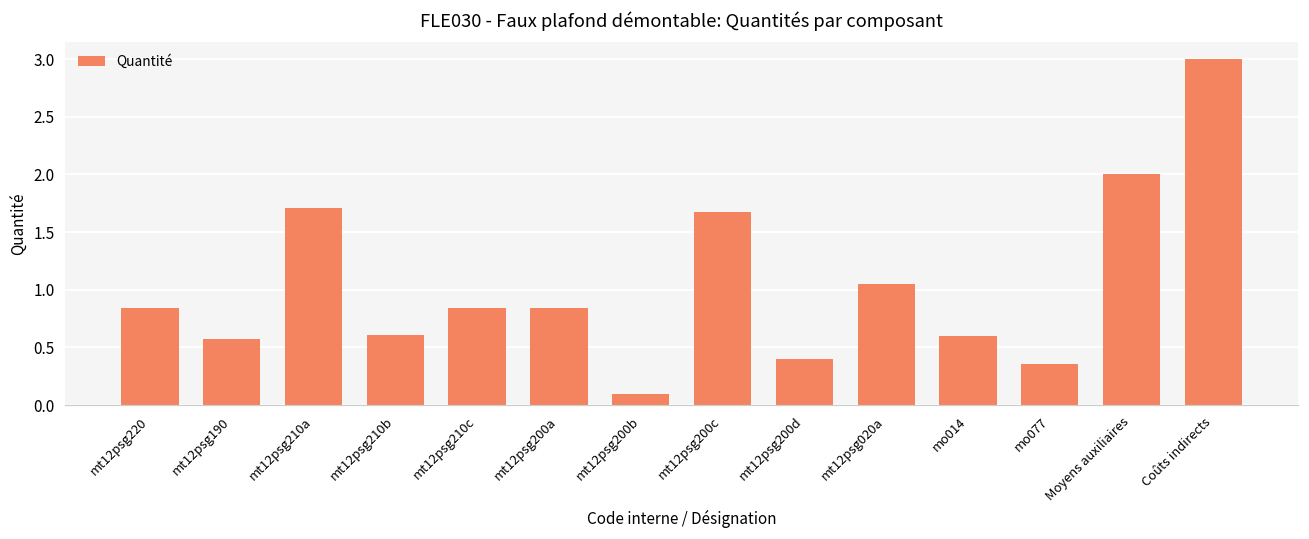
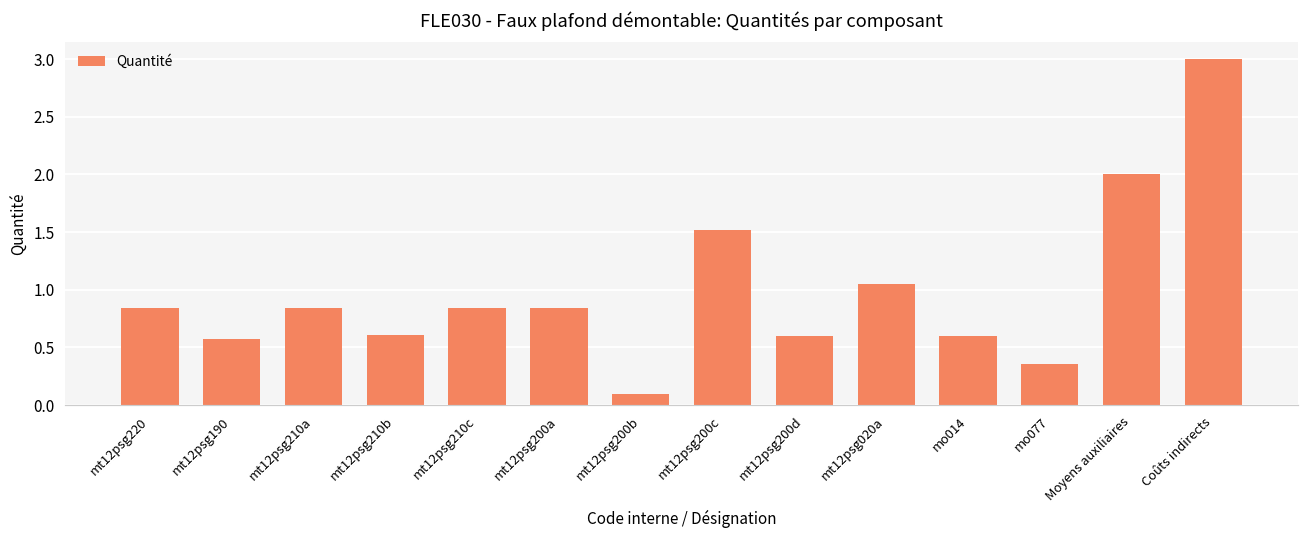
  {
    "mt12psg220": 0.84,
    "mt12psg190": 0.57,
-   "mt12psg210a": 1.71,
+   "mt12psg210a": 0.84,
    "mt12psg210b": 0.61,
    "mt12psg210c": 0.84,
    "mt12psg200a": 0.84,
    "mt12psg200b": 0.10,
-   "mt12psg200c": 1.67,
-   "mt12psg200d": 0.4,
+   "mt12psg200c": 1.52,
+   "mt12psg200d": 0.6,
    "mt12psg020a": 1.05,
    "mo014": 0.60,
    "mo077": 0.35,
    "Moyens auxiliaires": 2.00,
    "Coûts indirects": 3.00
  }
